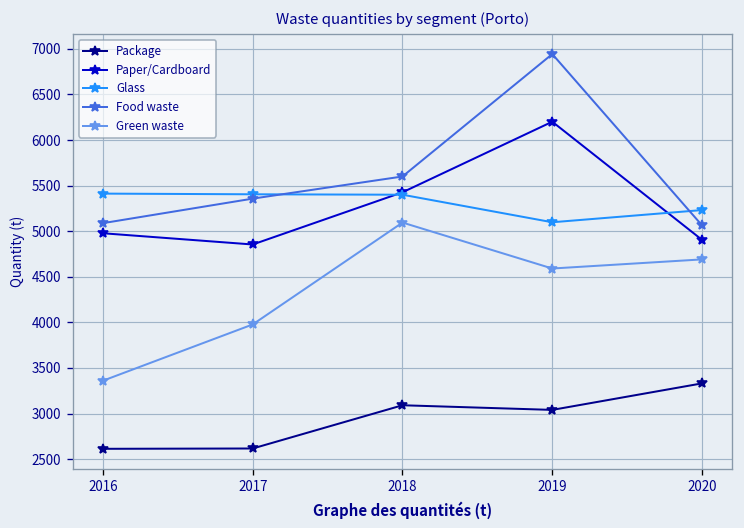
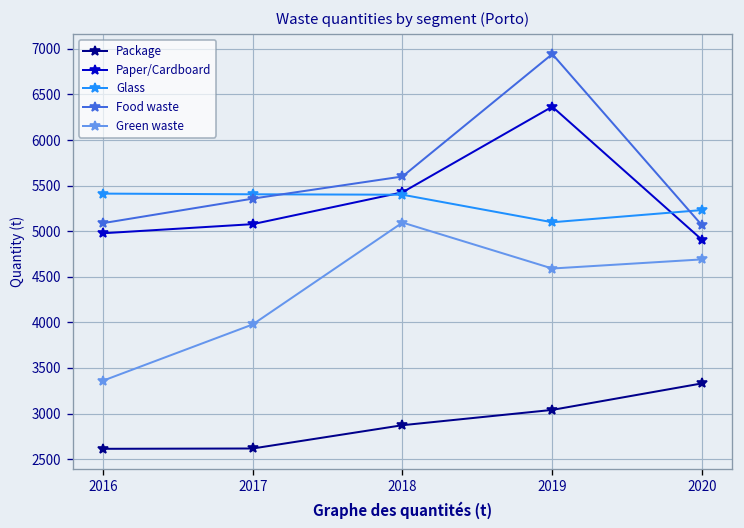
  {
    "Package": {
      "2016": 2600,
      "2017": 2600,
-     "2018": 3100,
+     "2018": 2900,
      "2019": 3000,
      "2020": 3300
    },
    "Paper/Cardboard": {
      "2016": 5000,
-     "2017": 4900,
-     "2019": 6200,
+     "2017": 5100,
+     "2019": 6400,
      "2020": 4900
    },
    "Glass": {
      "2016": 5400,
      "2017": 5400,
      "2019": 5100,
      "2020": 5200
    }
  }
